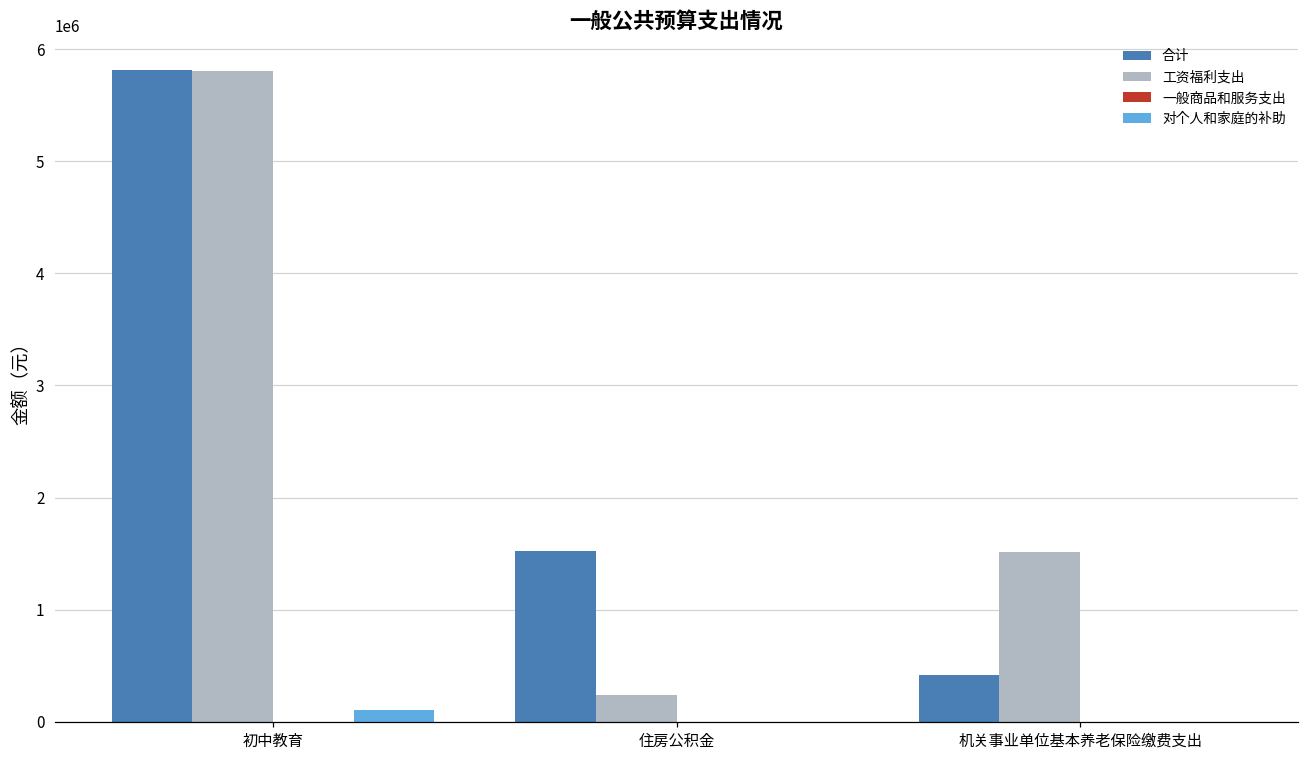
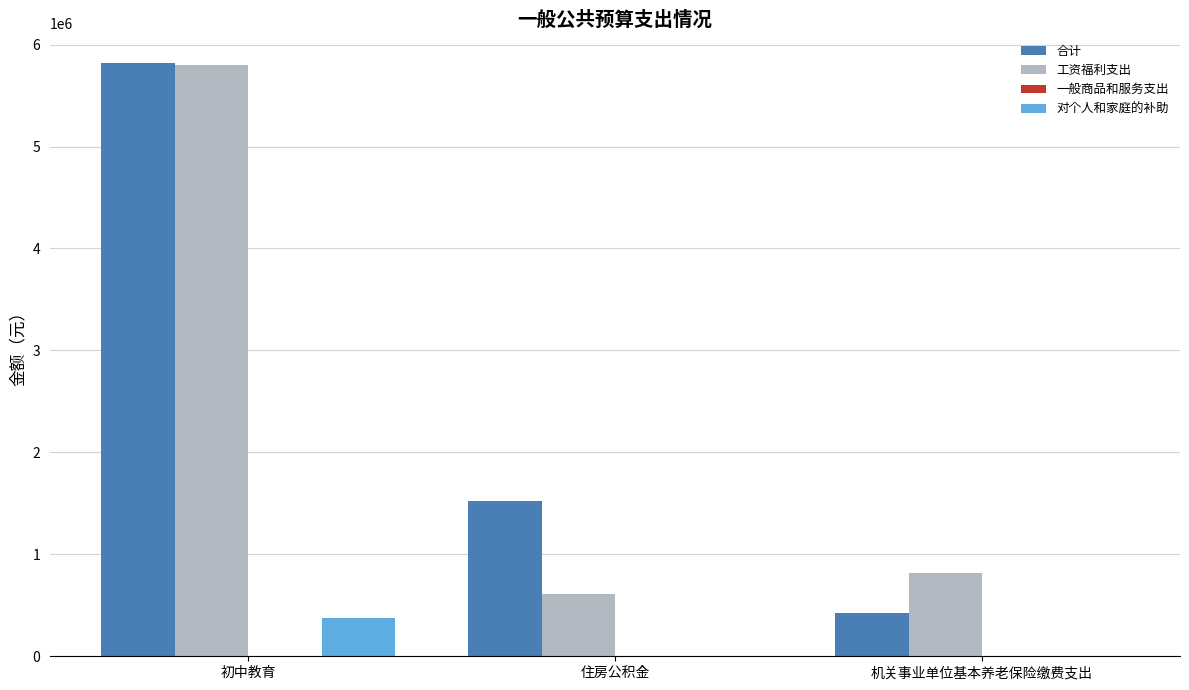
  {
    "合计": {
      "初中教育": 5820000,
      "住房公积金": 1520000,
      "机关事业单位基本养老保险缴费支出": 420000
    },
    "工资福利支出": {
      "初中教育": 5800000,
-     "住房公积金": 240000,
-     "机关事业单位基本养老保险缴费支出": 1510000
+     "住房公积金": 610000,
+     "机关事业单位基本养老保险缴费支出": 820000
    },
    "一般商品和服务支出": {
      "初中教育": 0,
      "住房公积金": 0,
      "机关事业单位基本养老保险缴费支出": 0
    },
    "对个人和家庭的补助": {
-     "初中教育": 110000,
+     "初中教育": 380000,
      "住房公积金": 0,
      "机关事业单位基本养老保险缴费支出": 0
    }
  }
